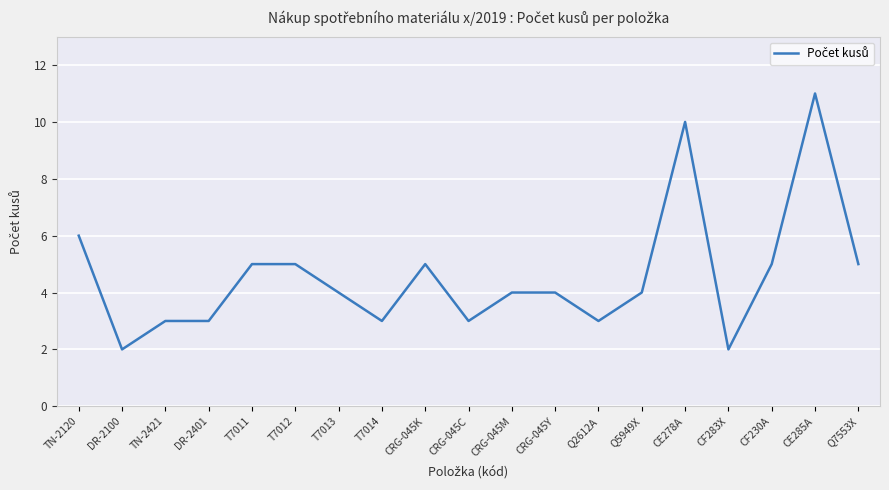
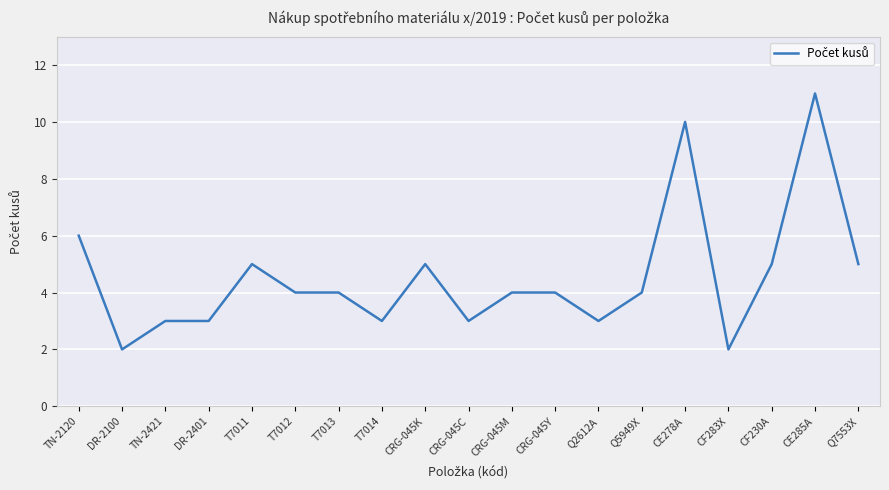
  {
    "TN-2120": 6,
    "DR-2100": 2,
    "TN-2421": 3,
    "DR-2401": 3,
    "T7011": 5,
-   "T7012": 5,
+   "T7012": 4,
    "T7013": 4,
    "T7014": 3,
    "CRG-045K": 5,
    "CRG-045C": 3,
    "CRG-045M": 4,
    "CRG-045Y": 4,
    "Q2612A": 3,
    "Q5949X": 4,
    "CE278A": 10,
    "CF283X": 2,
    "CF230A": 5,
    "CE285A": 11,
    "Q7553X": 5
  }
